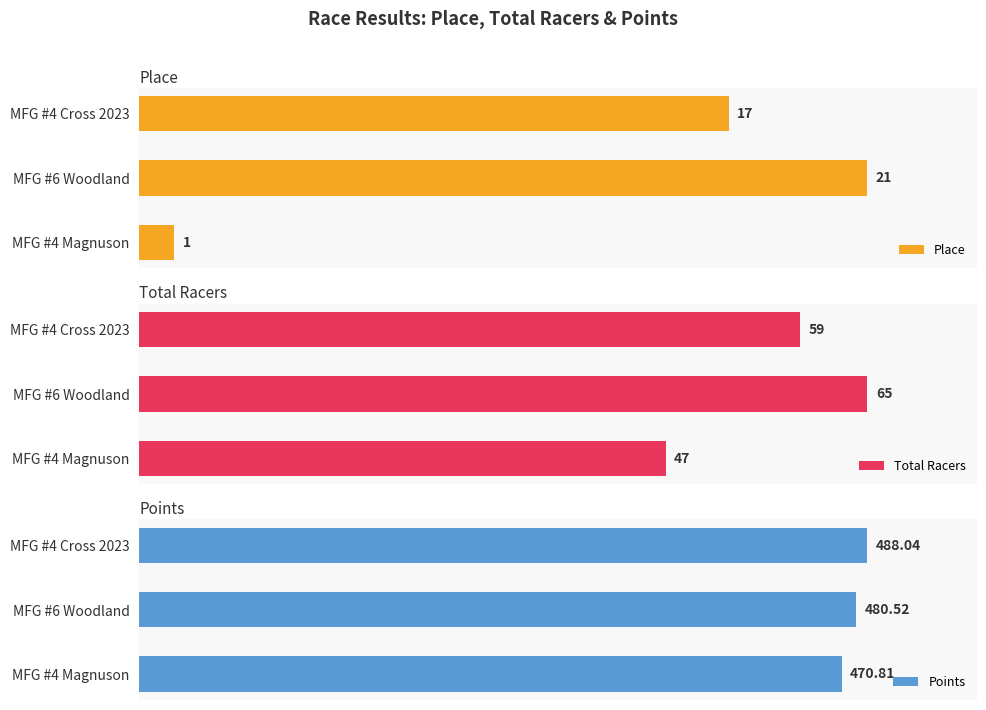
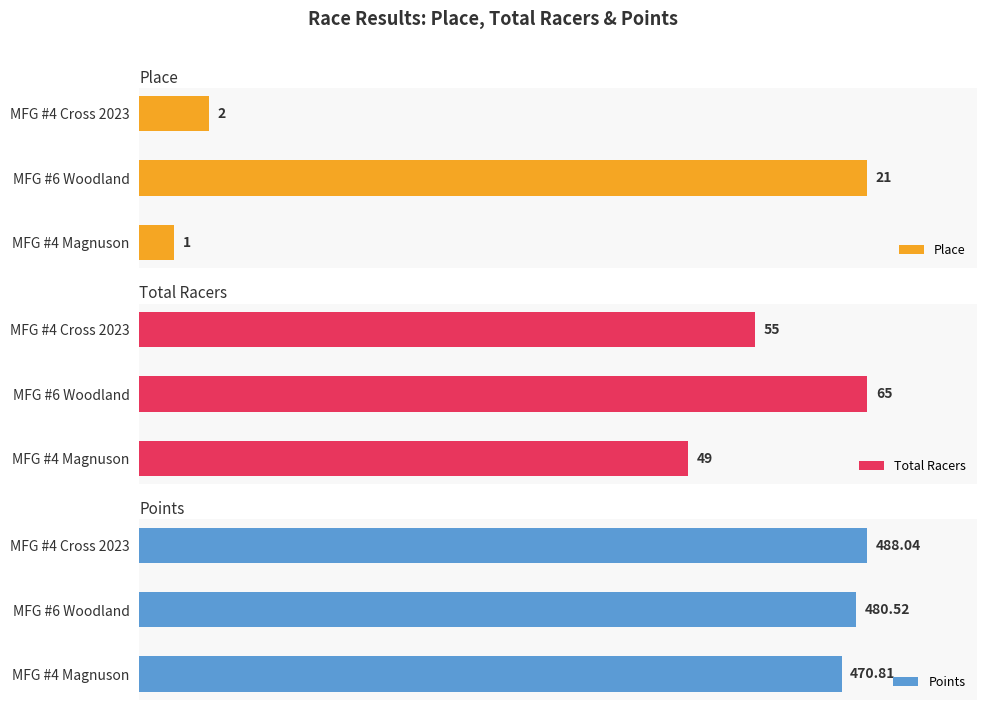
  {
    "Place": {
-     "MFG #4 Cross 2023": 17,
+     "MFG #4 Cross 2023": 2,
      "MFG #6 Woodland": 21,
      "MFG #4 Magnuson": 1
    },
    "Total Racers": {
-     "MFG #4 Cross 2023": 59,
+     "MFG #4 Cross 2023": 55,
      "MFG #6 Woodland": 65,
-     "MFG #4 Magnuson": 47
+     "MFG #4 Magnuson": 49
    },
    "Points": {
      "MFG #4 Cross 2023": 488.04,
      "MFG #6 Woodland": 480.52,
      "MFG #4 Magnuson": 470.81
    }
  }
